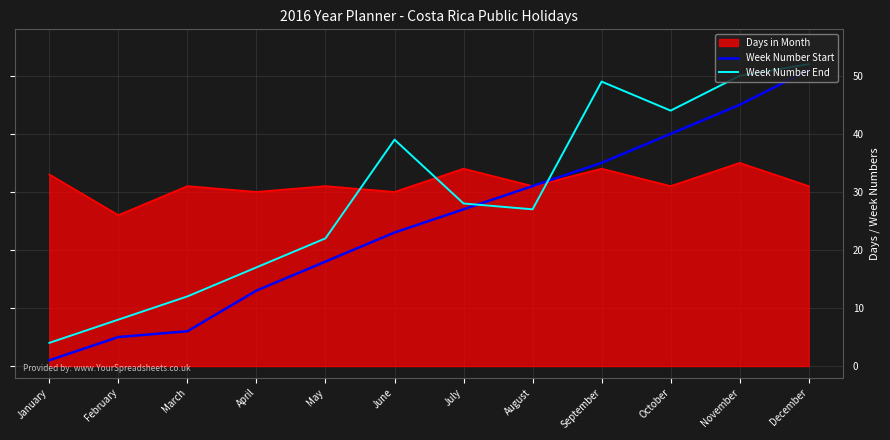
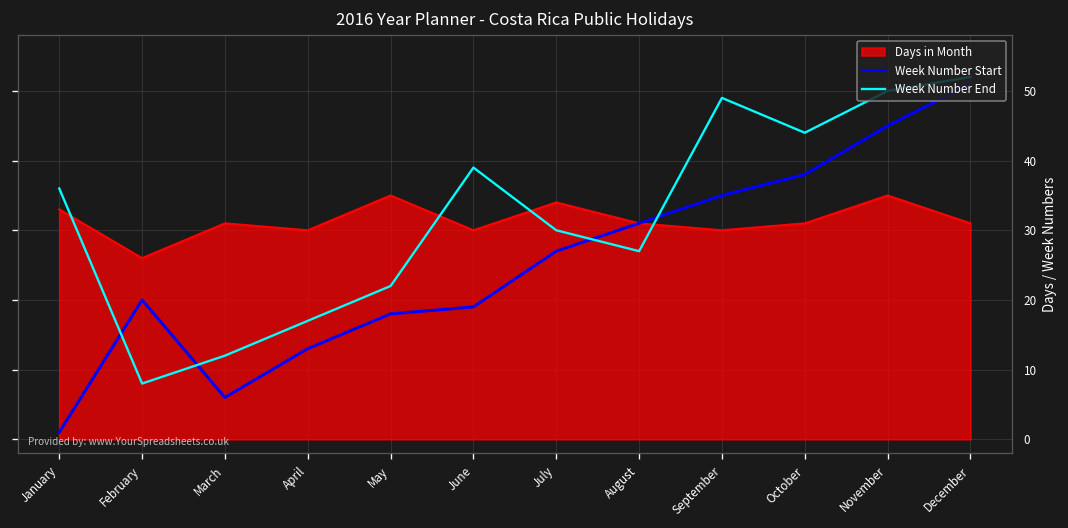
  {
    "Days in Month": {
      "January": 33,
      "February": 26,
      "March": 31,
      "April": 30,
-     "May": 31,
+     "May": 35,
      "June": 30,
      "July": 34,
-     "September": 34,
+     "September": 30,
      "October": 31,
      "November": 35,
      "December": 31
    },
    "Week Number Start": {
      "January": 1,
-     "February": 5,
+     "February": 20,
      "March": 6,
      "April": 13,
      "May": 18,
-     "June": 23,
+     "June": 19,
      "July": 27,
      "September": 35,
-     "October": 40,
+     "October": 38,
      "November": 45
    },
    "Week Number End": {
-     "January": 4,
+     "January": 36,
      "February": 8,
      "March": 12,
      "April": 17,
      "May": 22,
      "June": 39,
-     "July": 28,
+     "July": 30,
      "August": 27,
      "September": 49,
      "October": 44
    }
  }
